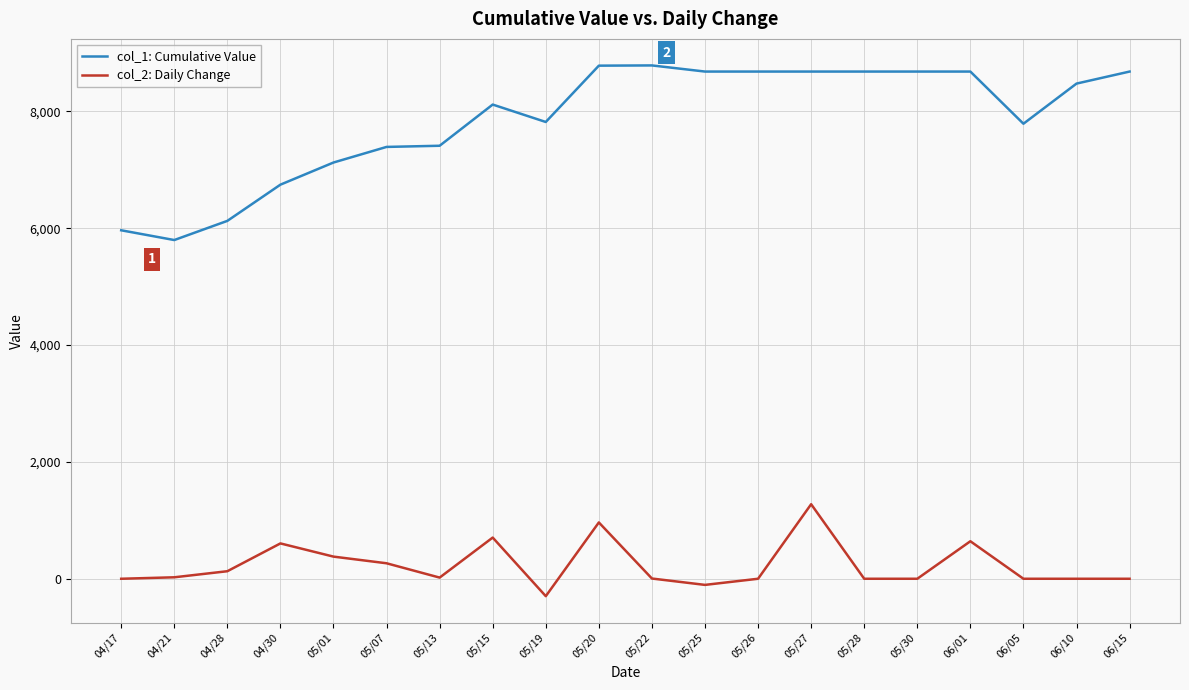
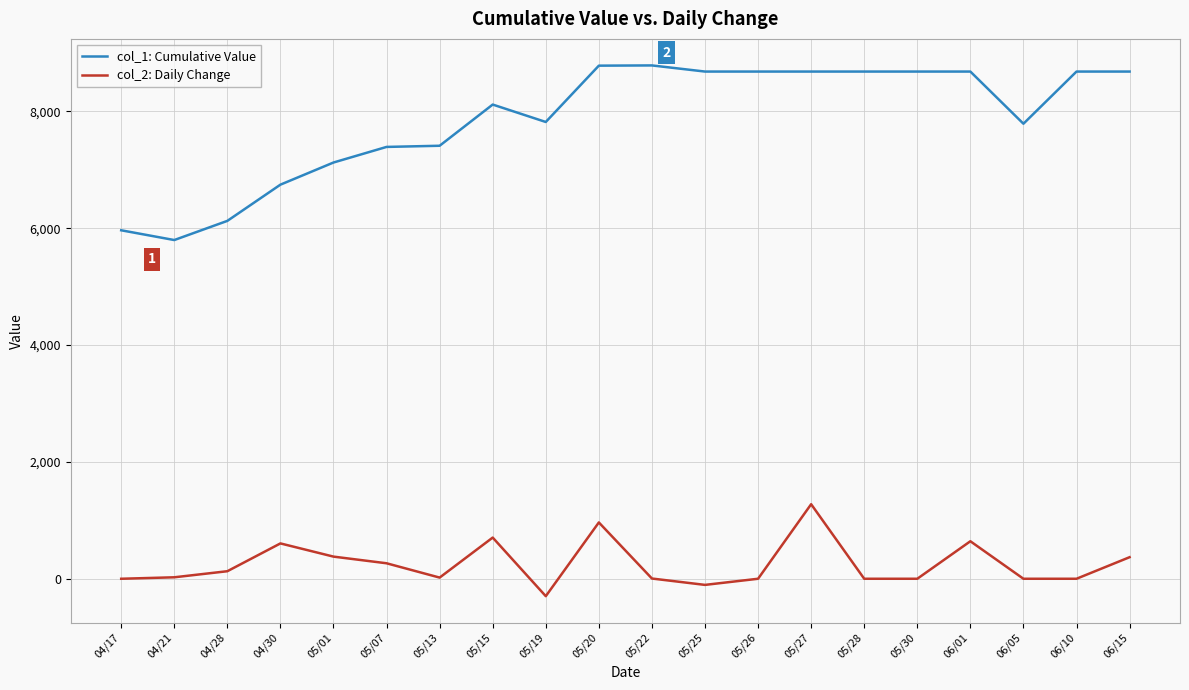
  {
    "col_1: Cumulative Value": {
      "04/17": "6,000",
      "04/28": "6,100",
      "04/30": "6,700",
      "05/01": "7,100",
      "05/07": "7,400",
      "05/13": "7,400",
      "05/15": "8,100",
      "05/19": "7,800",
      "05/20": "8,800",
      "05/25": "8,700",
      "05/26": "8,700",
      "05/27": "8,700",
      "05/28": "8,700",
      "05/30": "8,700",
      "06/01": "8,700",
      "06/05": "7,800",
-     "06/10": "8,500",
+     "06/10": "8,700",
      "06/15": "8,700"
    },
    "col_2: Daily Change": {
      "04/17": "0",
      "04/21": "0",
      "04/28": "100",
      "04/30": "600",
      "05/01": "400",
      "05/07": "300",
      "05/13": "0",
      "05/15": "700",
      "05/19": "-300",
      "05/20": "1,000",
      "05/22": "0",
      "05/25": "-100",
      "05/26": "0",
      "05/27": "1,300",
      "05/28": "0",
      "05/30": "0",
      "06/01": "600",
      "06/05": "0",
      "06/10": "0",
-     "06/15": "0"
+     "06/15": "400"
    }
  }
